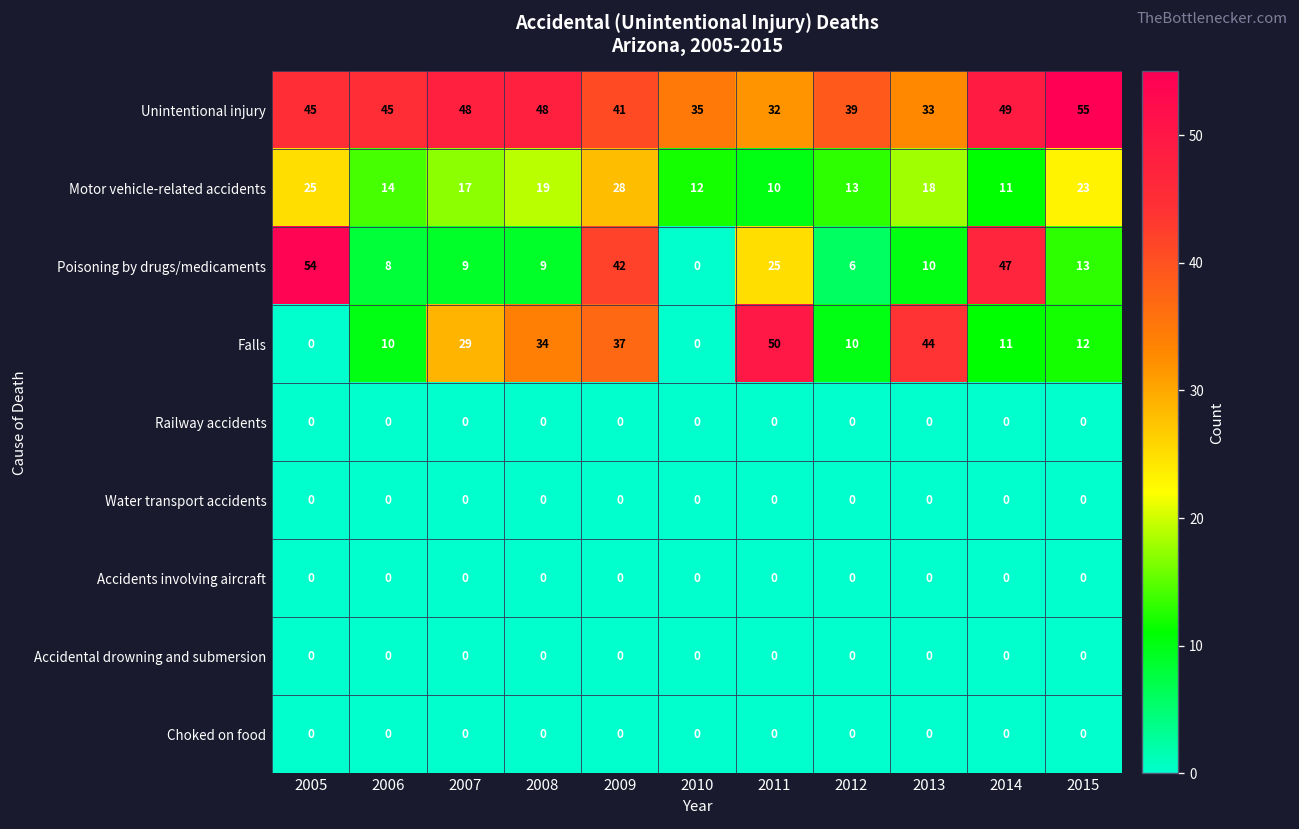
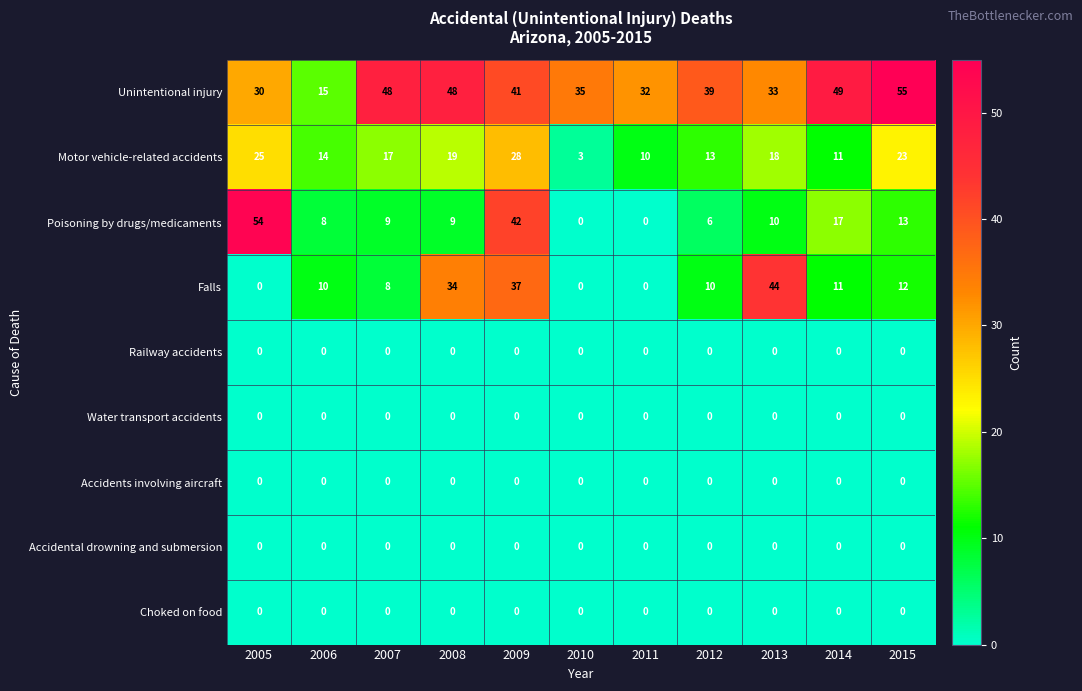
  {
    "Unintentional injury": {
-     "2005": 45,
-     "2006": 45,
+     "2005": 30,
+     "2006": 15,
      "2007": 48,
      "2008": 48,
      "2009": 41,
      "2010": 35,
      "2011": 32,
      "2012": 39,
      "2013": 33,
      "2014": 49,
      "2015": 55
    },
    "Motor vehicle-related accidents": {
      "2005": 25,
      "2006": 14,
      "2007": 17,
      "2008": 19,
      "2009": 28,
-     "2010": 12,
+     "2010": 3,
      "2011": 10,
      "2012": 13,
      "2013": 18,
      "2014": 11,
      "2015": 23
    },
    "Poisoning by drugs/medicaments": {
      "2005": 54,
      "2006": 8,
      "2007": 9,
      "2008": 9,
      "2009": 42,
      "2010": 0,
-     "2011": 25,
+     "2011": 0,
      "2012": 6,
      "2013": 10,
-     "2014": 47,
+     "2014": 17,
      "2015": 13
    },
    "Falls": {
      "2005": 0,
      "2006": 10,
-     "2007": 29,
+     "2007": 8,
      "2008": 34,
      "2009": 37,
      "2010": 0,
-     "2011": 50,
+     "2011": 0,
      "2012": 10,
      "2013": 44,
      "2014": 11,
      "2015": 12
    },
    "Railway accidents": {
      "2005": 0,
      "2006": 0,
      "2007": 0,
      "2008": 0,
      "2009": 0,
      "2010": 0,
      "2011": 0,
      "2012": 0,
      "2013": 0,
      "2014": 0,
      "2015": 0
    },
    "Water transport accidents": {
      "2005": 0,
      "2006": 0,
      "2007": 0,
      "2008": 0,
      "2009": 0,
      "2010": 0,
      "2011": 0,
      "2012": 0,
      "2013": 0,
      "2014": 0,
      "2015": 0
    },
    "Accidents involving aircraft": {
      "2005": 0,
      "2006": 0,
      "2007": 0,
      "2008": 0,
      "2009": 0,
      "2010": 0,
      "2011": 0,
      "2012": 0,
      "2013": 0,
      "2014": 0,
      "2015": 0
    },
    "Accidental drowning and submersion": {
      "2005": 0,
      "2006": 0,
      "2007": 0,
      "2008": 0,
      "2009": 0,
      "2010": 0,
      "2011": 0,
      "2012": 0,
      "2013": 0,
      "2014": 0,
      "2015": 0
    },
    "Choked on food": {
      "2005": 0,
      "2006": 0,
      "2007": 0,
      "2008": 0,
      "2009": 0,
      "2010": 0,
      "2011": 0,
      "2012": 0,
      "2013": 0,
      "2014": 0,
      "2015": 0
    }
  }
